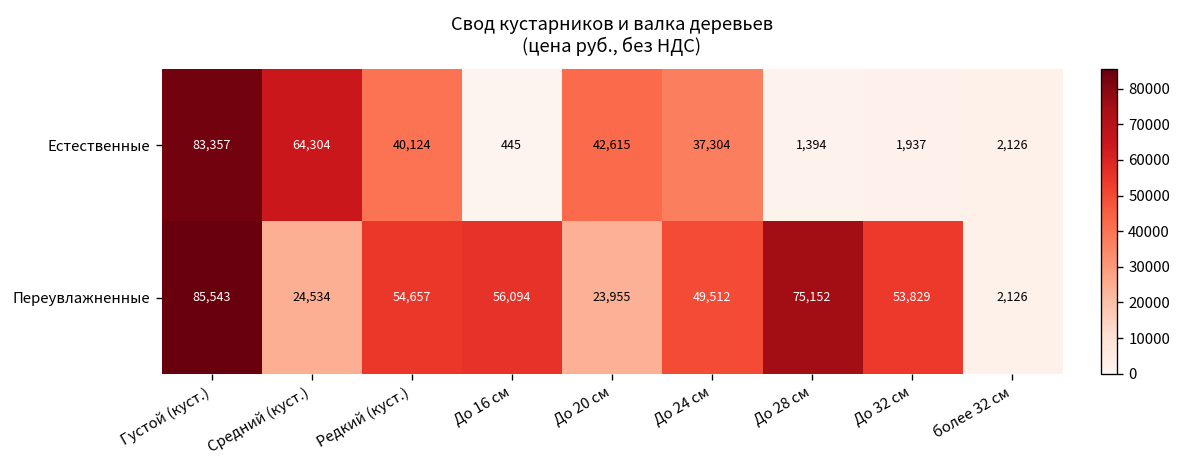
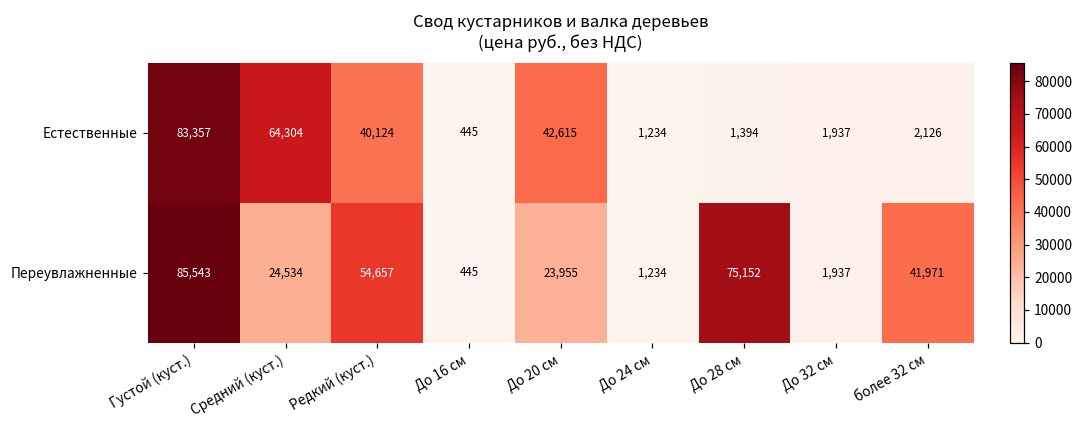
  {
    "Естественные": {
      "Густой (куст.)": "83,357",
      "Средний (куст.)": "64,304",
      "Редкий (куст.)": "40,124",
      "До 16 см": "445",
      "До 20 см": "42,615",
-     "До 24 см": "37,304",
+     "До 24 см": "1,234",
      "До 28 см": "1,394",
      "До 32 см": "1,937",
      "более 32 см": "2,126"
    },
    "Переувлажненные": {
      "Густой (куст.)": "85,543",
      "Средний (куст.)": "24,534",
      "Редкий (куст.)": "54,657",
-     "До 16 см": "56,094",
+     "До 16 см": "445",
      "До 20 см": "23,955",
-     "До 24 см": "49,512",
+     "До 24 см": "1,234",
      "До 28 см": "75,152",
-     "До 32 см": "53,829",
-     "более 32 см": "2,126"
+     "До 32 см": "1,937",
+     "более 32 см": "41,971"
    }
  }
